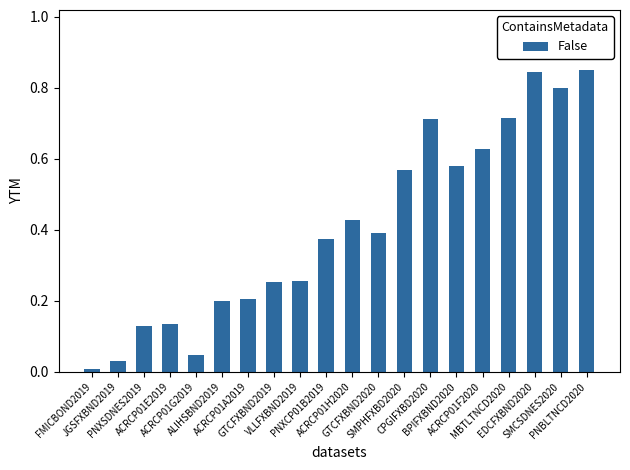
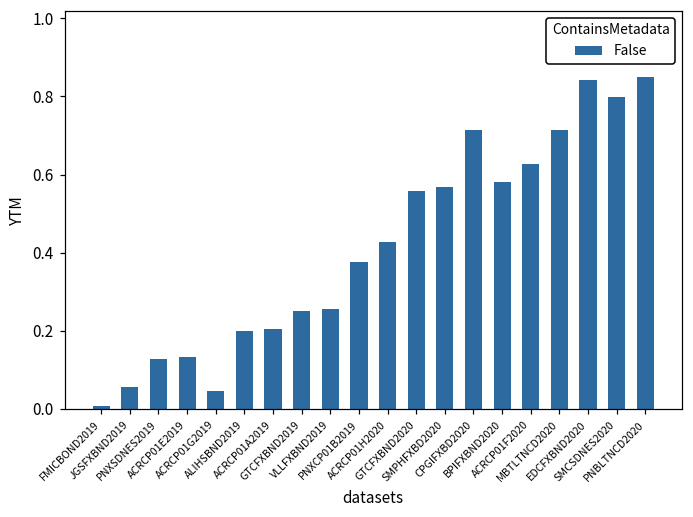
  {
    "FMICBOND2019": 0.01,
-   "JGSFXBND2019": 0.03,
+   "JGSFXBND2019": 0.06,
    "PNXSDNES2019": 0.13,
    "ACRCP01E2019": 0.13,
    "ACRCP01G2019": 0.05,
    "ALIHSBND2019": 0.20,
    "ACRCP01A2019": 0.21,
    "GTCFXBND2019": 0.25,
    "VLLFXBND2019": 0.26,
    "PNXCP01B2019": 0.38,
    "ACRCP01H2020": 0.43,
-   "GTCFXBND2020": 0.39,
+   "GTCFXBND2020": 0.56,
    "SMPHFXBD2020": 0.57,
    "CPGIFXBD2020": 0.71,
    "BPIFXBND2020": 0.58,
    "ACRCP01F2020": 0.63,
    "MBTLTNCD2020": 0.72,
    "EDCFXBND2020": 0.84,
    "SMCSDNES2020": 0.80,
    "PNBLTNCD2020": 0.85
  }
